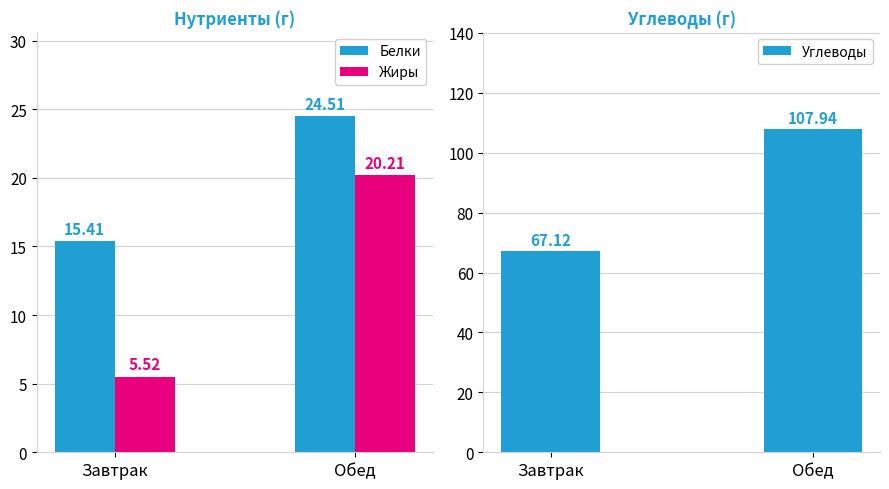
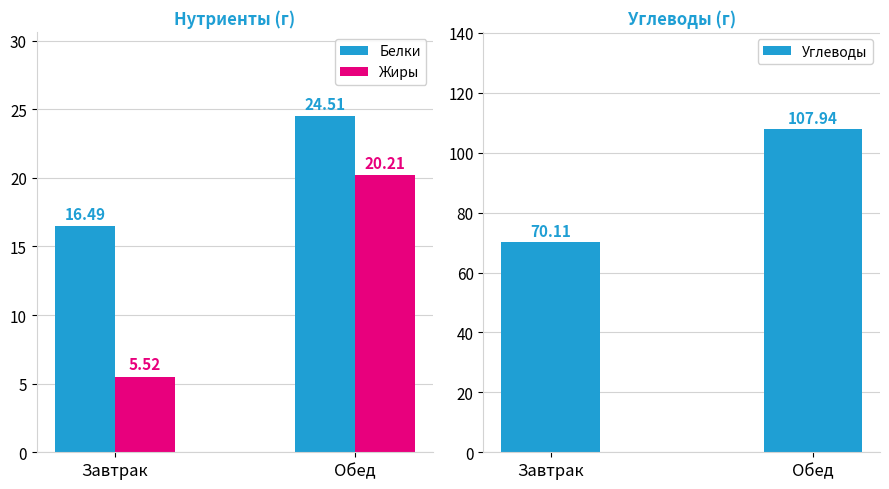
  {
    "Нутриенты (г)": {
      "Белки": {
-       "Завтрак": 15.41,
+       "Завтрак": 16.49,
        "Обед": 24.51
      },
      "Жиры": {
        "Завтрак": 5.52,
        "Обед": 20.21
      }
    },
    "Углеводы (г)": {
-     "Завтрак": 67.12,
+     "Завтрак": 70.11,
      "Обед": 107.94
    }
  }
